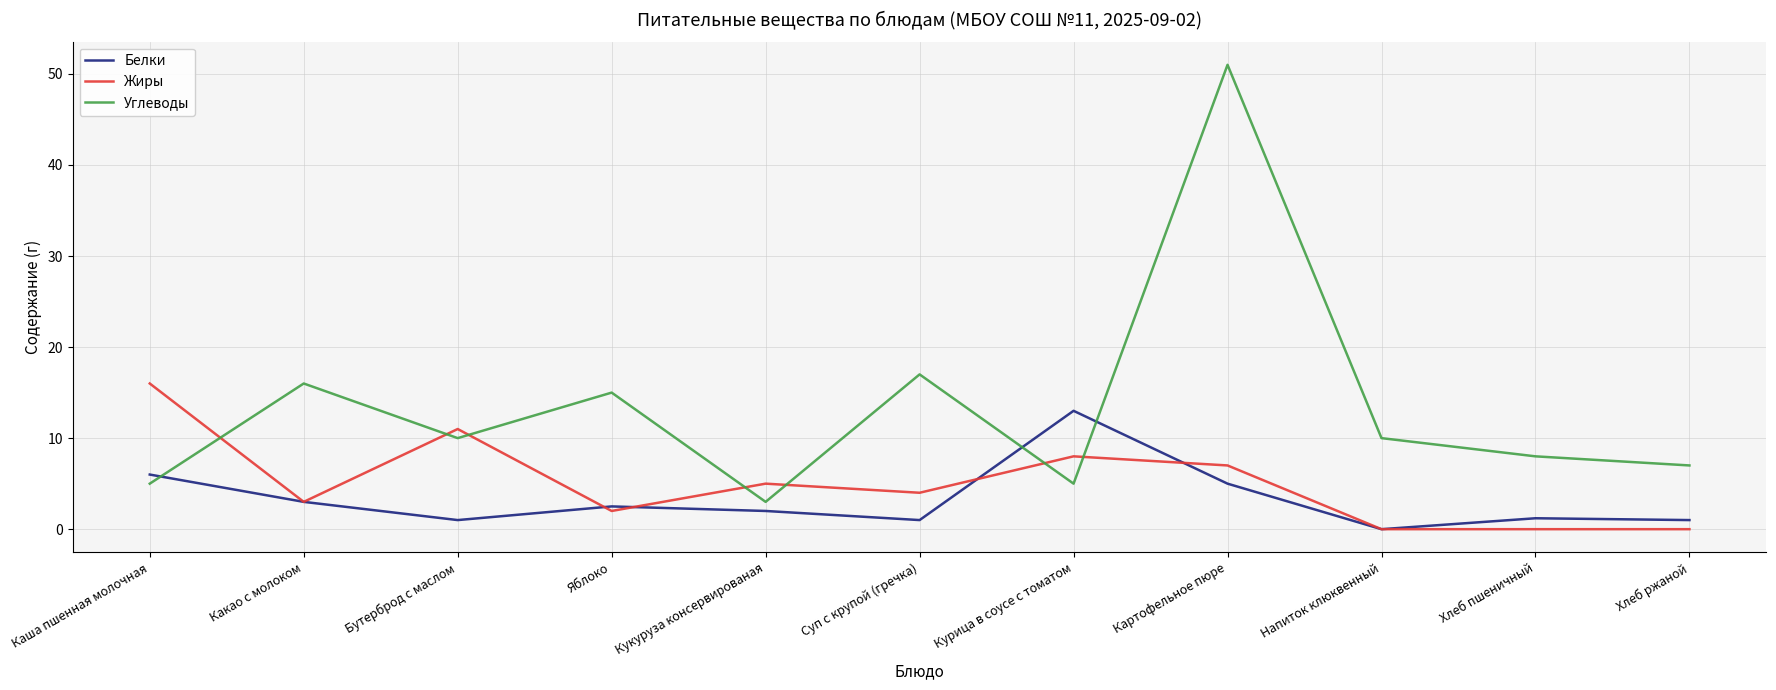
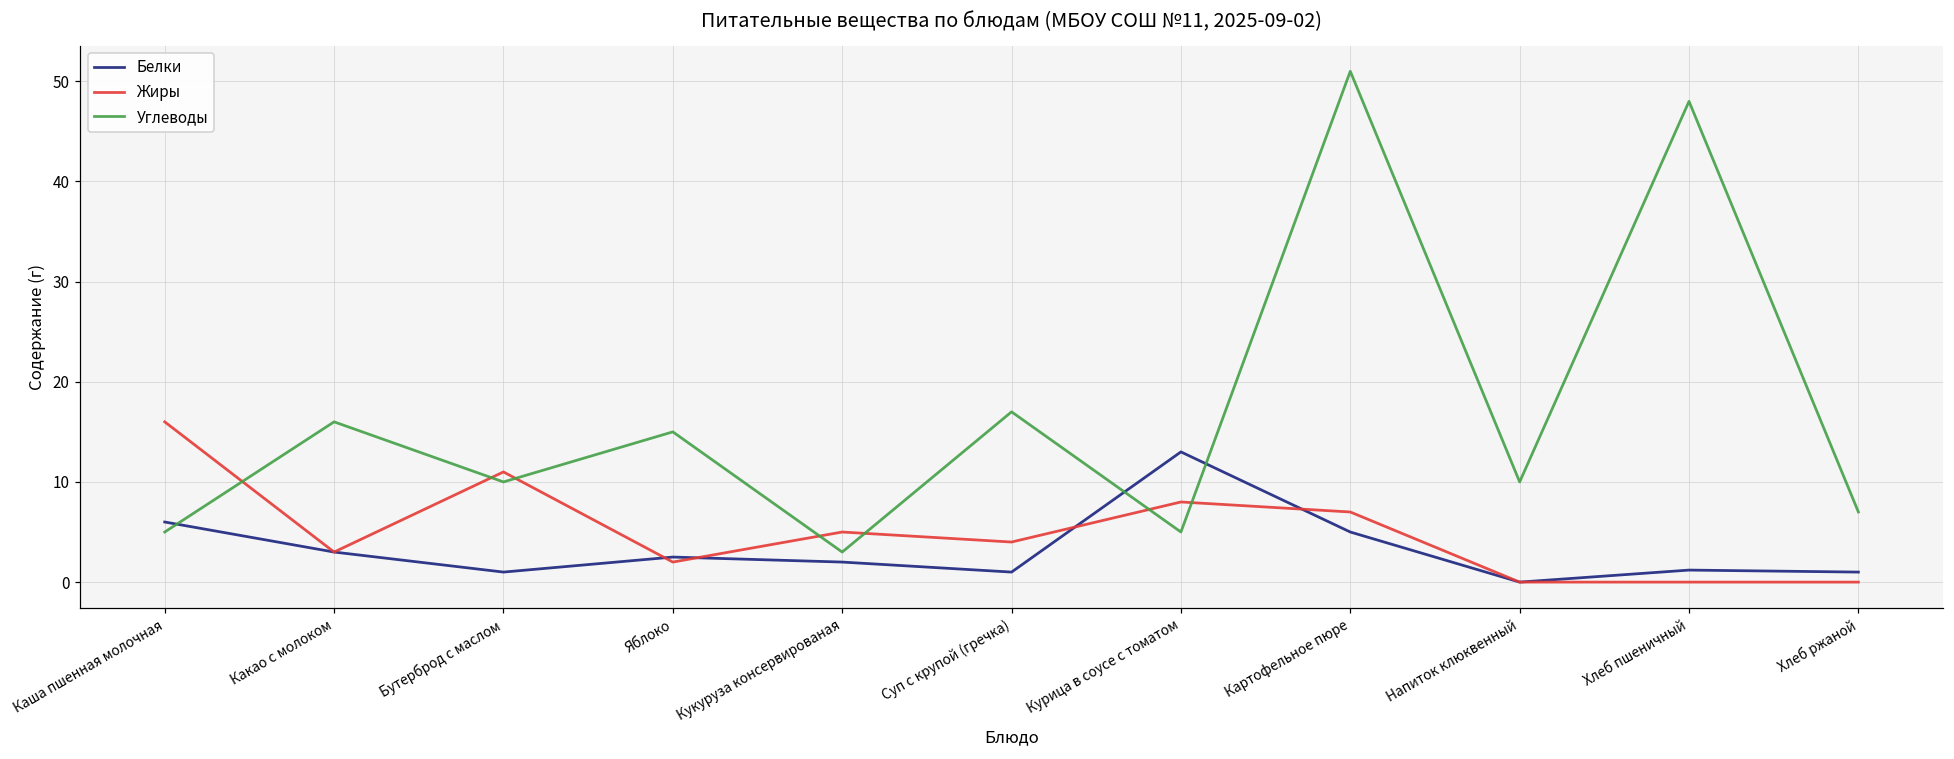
  {
    "Белки": {
      "Каша пшенная молочная": 6,
      "Бутерброд с маслом": 1,
      "Яблоко": 3,
      "Кукуруза консервированая": 2,
      "Суп с крупой (гречка)": 1,
      "Курица в соусе с томатом": 13,
      "Картофельное пюре": 5,
      "Хлеб пшеничный": 1,
      "Хлеб ржаной": 1
    },
    "Жиры": {
      "Каша пшенная молочная": 16,
      "Бутерброд с маслом": 11,
      "Яблоко": 2,
      "Кукуруза консервированая": 5,
      "Суп с крупой (гречка)": 4,
      "Курица в соусе с томатом": 8,
      "Картофельное пюре": 7,
      "Хлеб пшеничный": 0,
      "Хлеб ржаной": 0
    },
    "Углеводы": {
      "Каша пшенная молочная": 5,
      "Какао с молоком": 16,
      "Бутерброд с маслом": 10,
      "Яблоко": 15,
      "Кукуруза консервированая": 3,
      "Суп с крупой (гречка)": 17,
      "Курица в соусе с томатом": 5,
      "Картофельное пюре": 51,
      "Напиток клюквенный": 10,
-     "Хлеб пшеничный": 8,
+     "Хлеб пшеничный": 48,
      "Хлеб ржаной": 7
    }
  }
